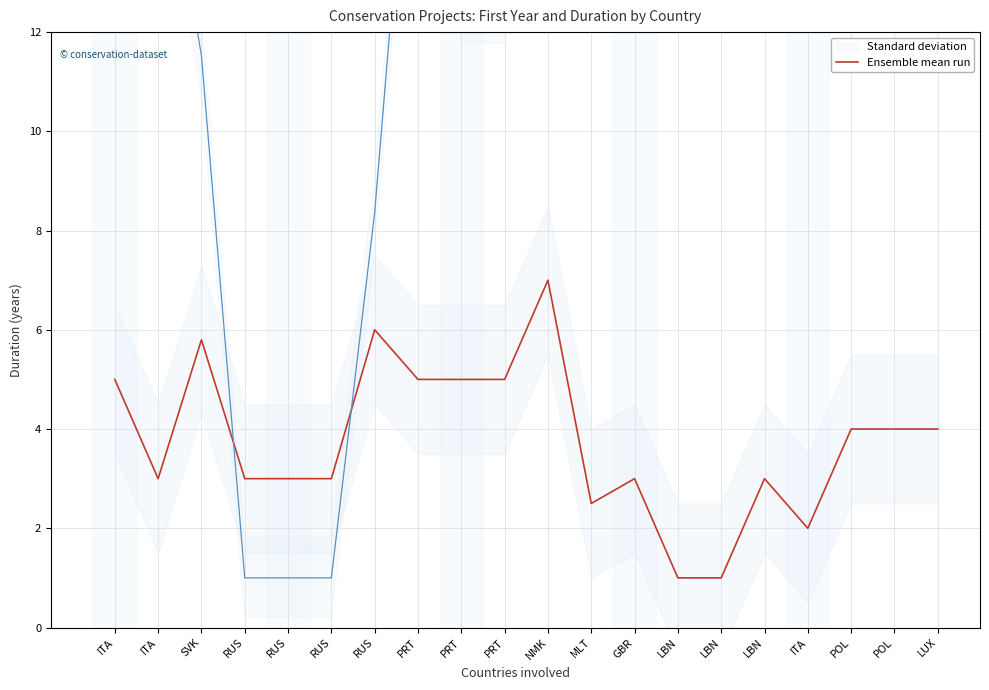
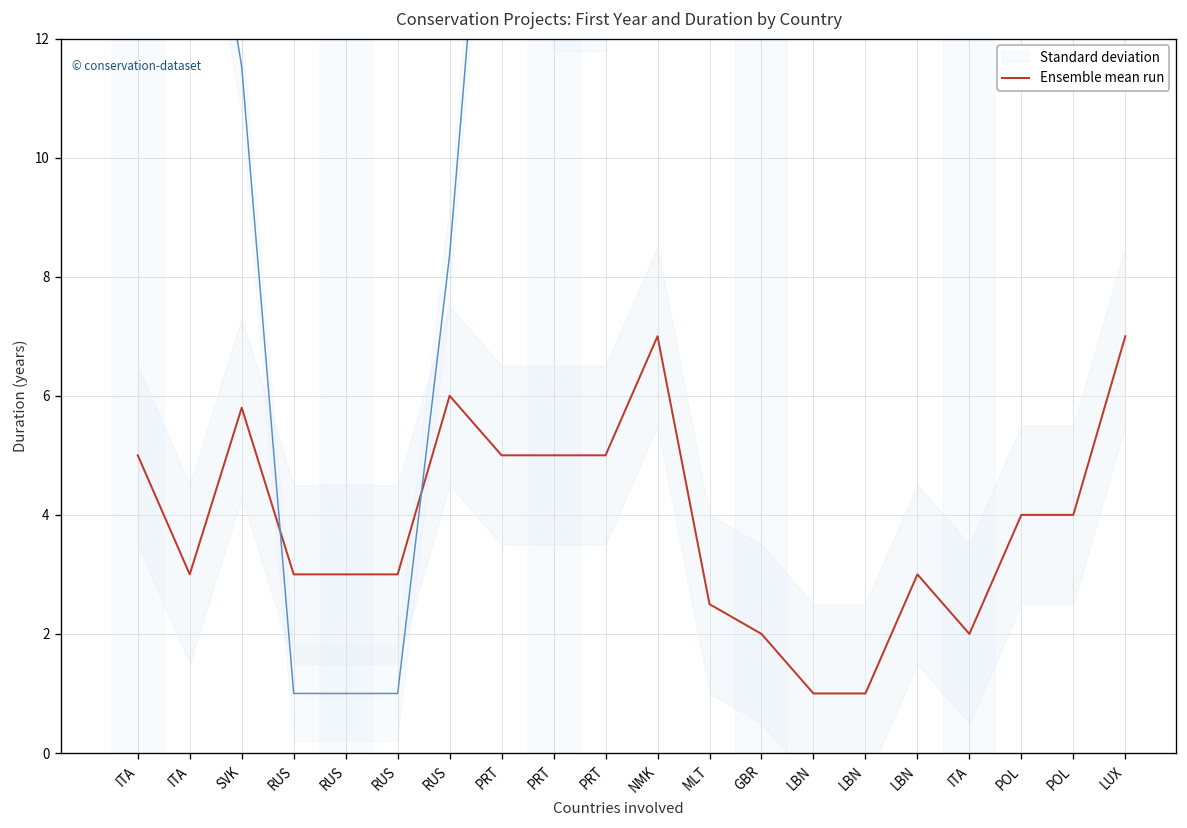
  {
    "Ensemble mean run": {
      "SVK": 5.8,
      "NMK": 7,
      "MLT": 2.5,
-     "GBR": 3,
-     "LUX": 4
+     "GBR": 2,
+     "LUX": 7
    }
  }
